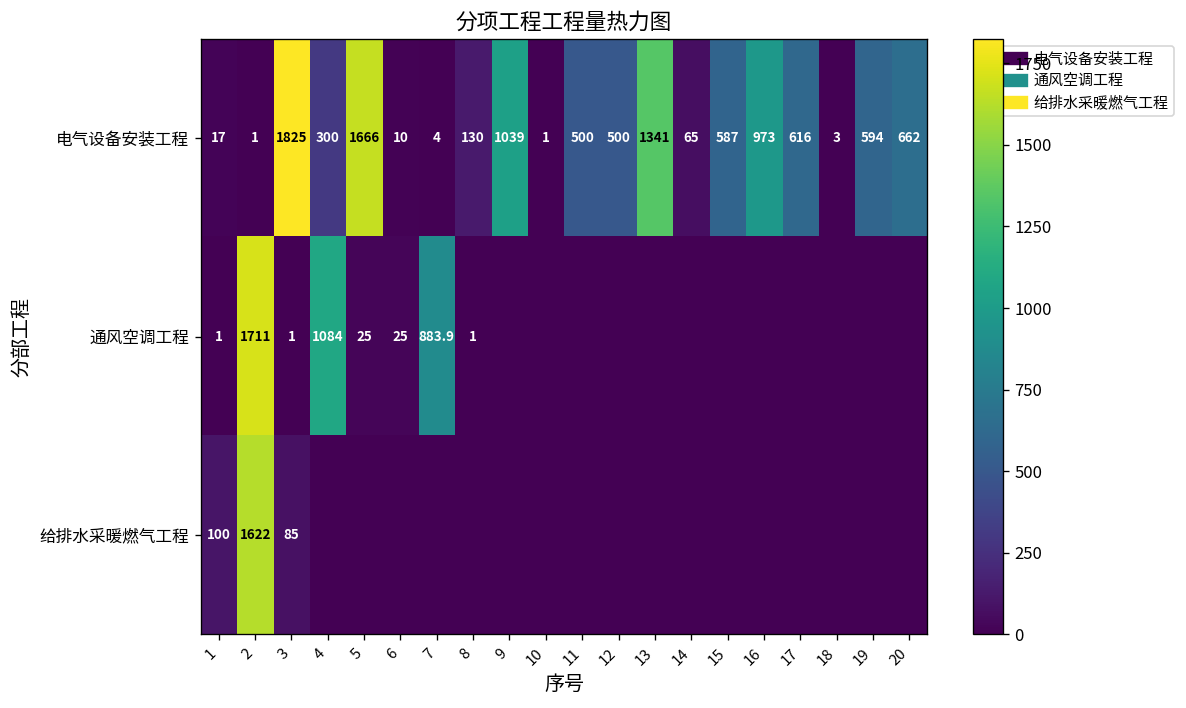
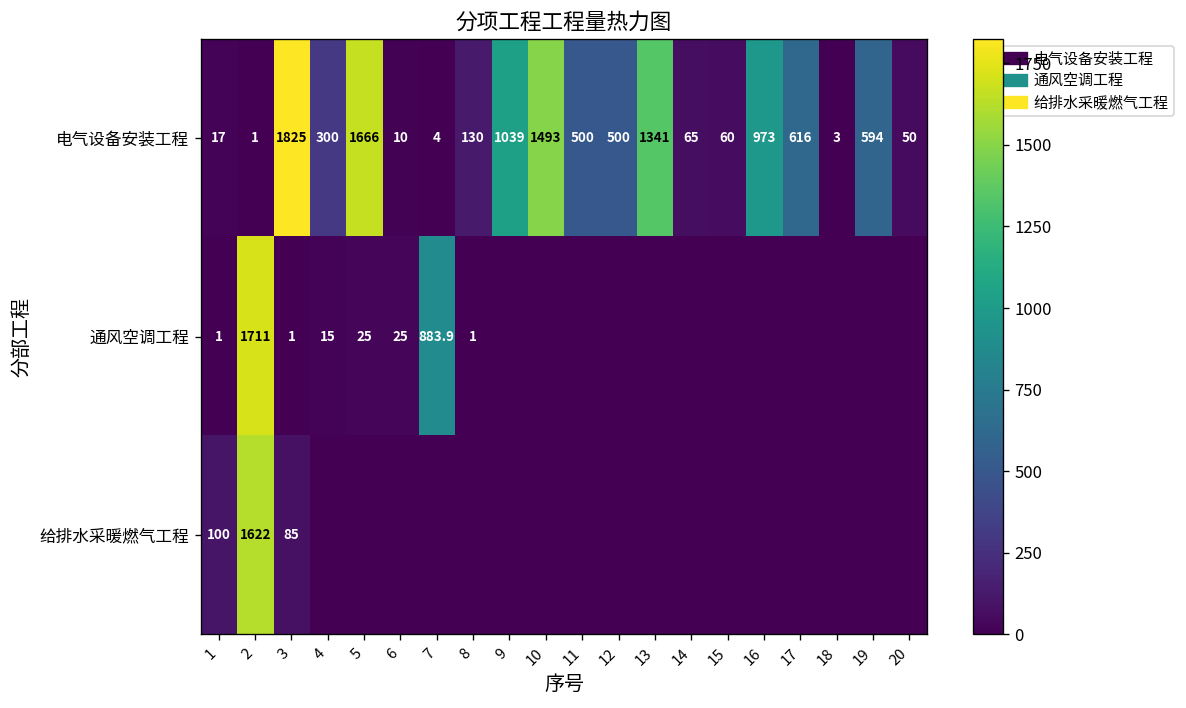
  {
    "电气设备安装工程": {
      "1": 17,
      "2": 1,
      "3": 1825,
      "4": 300,
      "5": 1666,
      "6": 10,
      "7": 4,
      "8": 130,
      "9": 1039,
-     "10": 1,
+     "10": 1493,
      "11": 500,
      "12": 500,
      "13": 1341,
      "14": 65,
-     "15": 587,
+     "15": 60,
      "16": 973,
      "17": 616,
      "18": 3,
      "19": 594,
-     "20": 662
+     "20": 50
    },
    "通风空调工程": {
      "1": 1,
      "2": 1711,
      "3": 1,
-     "4": 1084,
+     "4": 15,
      "5": 25,
      "6": 25,
      "7": 883.9,
      "8": 1
    },
    "给排水采暖燃气工程": {
      "1": 100,
      "2": 1622,
      "3": 85
    }
  }
